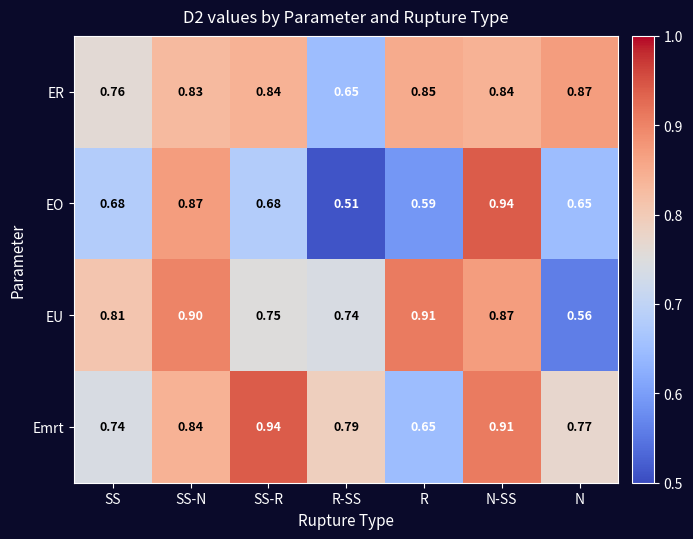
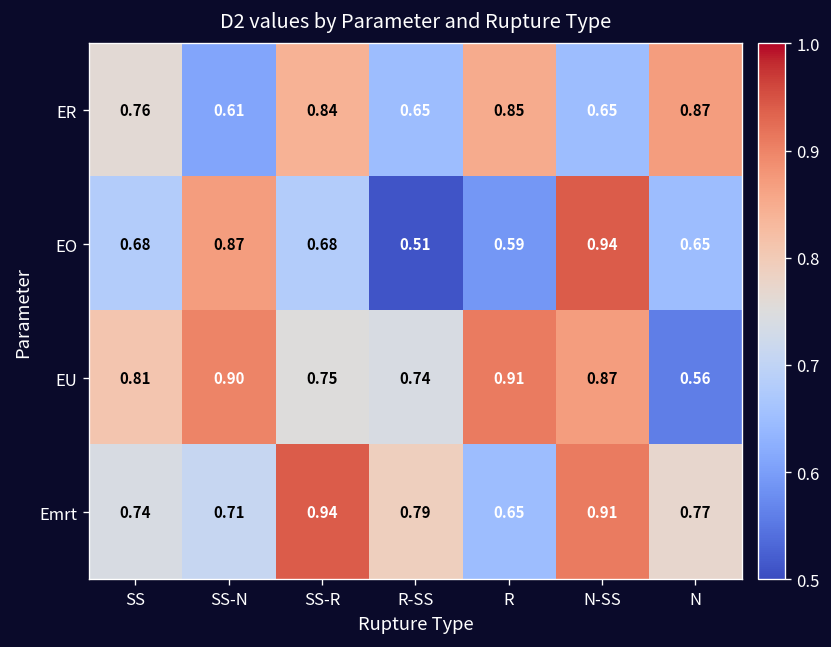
  {
    "ER": {
      "SS": 0.76,
-     "SS-N": 0.83,
+     "SS-N": 0.61,
      "SS-R": 0.84,
      "R-SS": 0.65,
      "R": 0.85,
-     "N-SS": 0.84,
+     "N-SS": 0.65,
      "N": 0.87
    },
    "EO": {
      "SS": 0.68,
      "SS-N": 0.87,
      "SS-R": 0.68,
      "R-SS": 0.51,
      "R": 0.59,
      "N-SS": 0.94,
      "N": 0.65
    },
    "EU": {
      "SS": 0.81,
      "SS-N": 0.90,
      "SS-R": 0.75,
      "R-SS": 0.74,
      "R": 0.91,
      "N-SS": 0.87,
      "N": 0.56
    },
    "Emrt": {
      "SS": 0.74,
-     "SS-N": 0.84,
+     "SS-N": 0.71,
      "SS-R": 0.94,
      "R-SS": 0.79,
      "R": 0.65,
      "N-SS": 0.91,
      "N": 0.77
    }
  }
